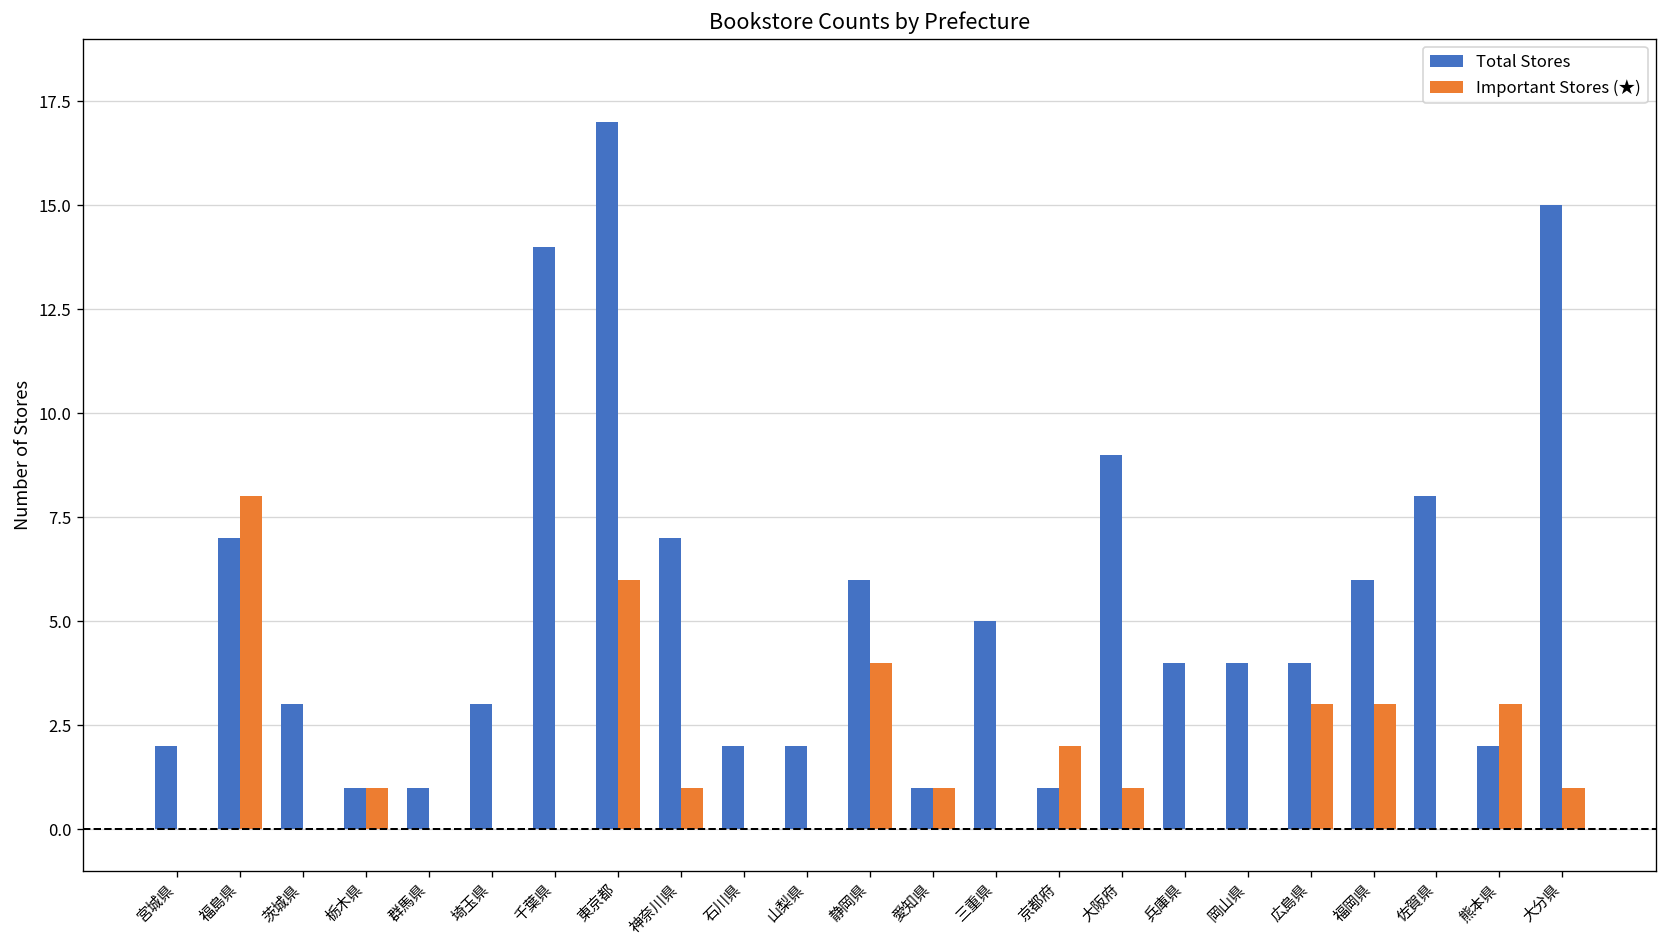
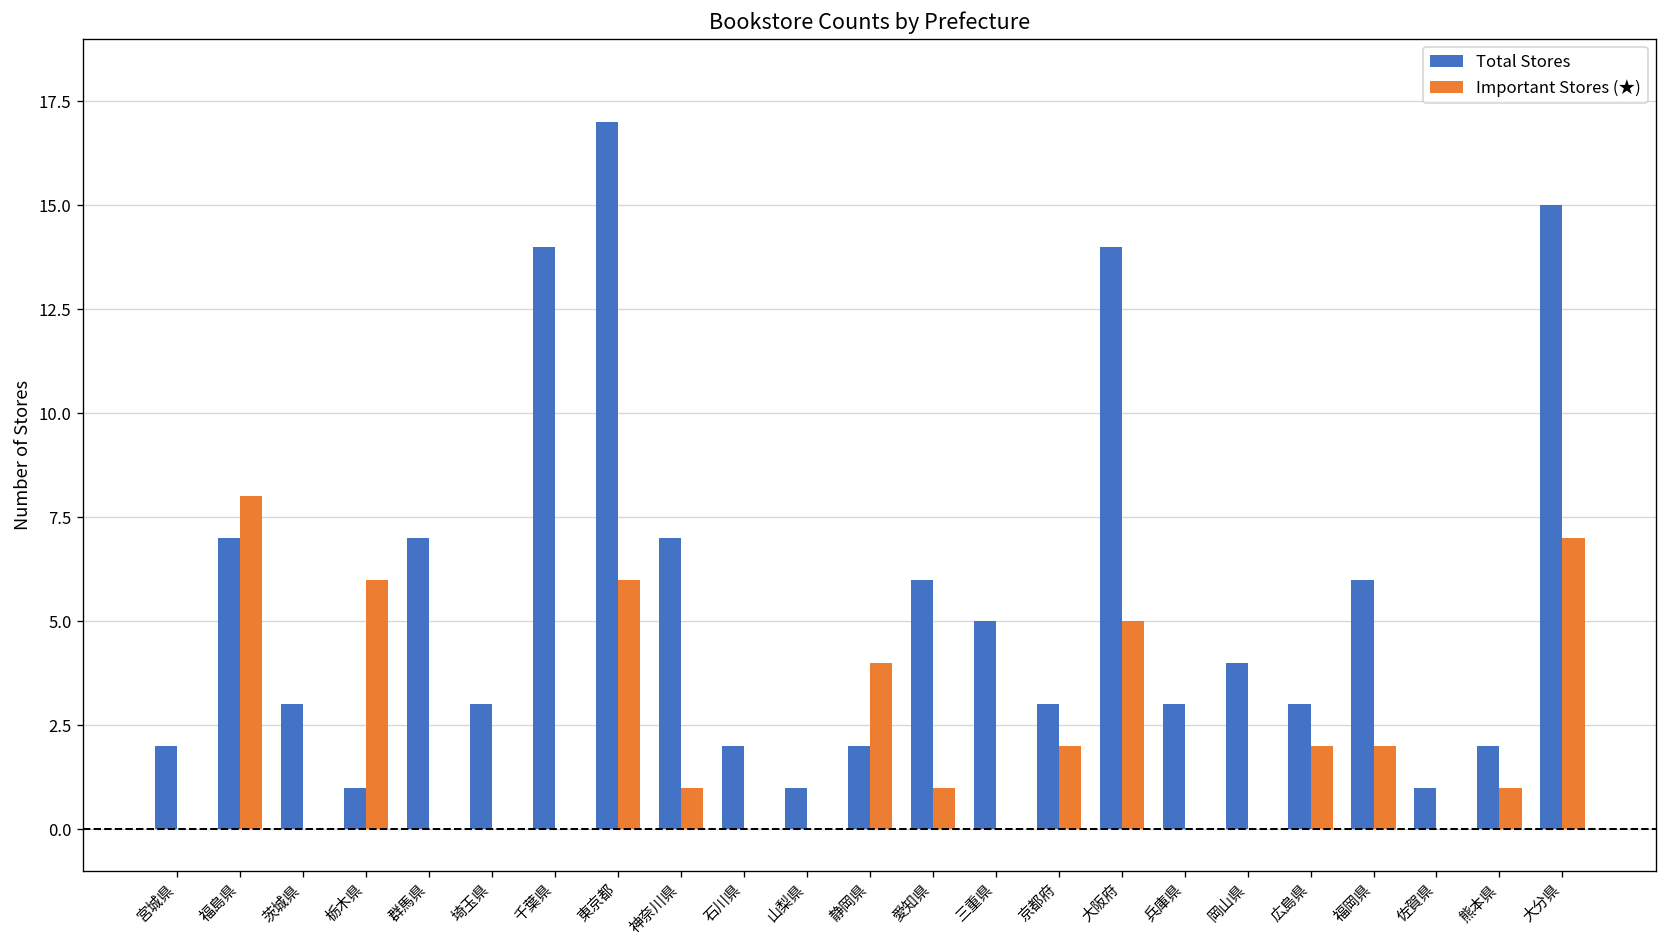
  {
    "Total Stores": {
      "宮城県": 2,
      "福島県": 7,
      "茨城県": 3,
      "栃木県": 1,
-     "群馬県": 1,
+     "群馬県": 7,
      "埼玉県": 3,
      "千葉県": 14,
      "東京都": 17,
      "神奈川県": 7,
      "石川県": 2,
-     "山梨県": 2,
-     "静岡県": 6,
-     "愛知県": 1,
+     "山梨県": 1,
+     "静岡県": 2,
+     "愛知県": 6,
      "三重県": 5,
-     "京都府": 1,
-     "大阪府": 9,
-     "兵庫県": 4,
+     "京都府": 3,
+     "大阪府": 14,
+     "兵庫県": 3,
      "岡山県": 4,
-     "広島県": 4,
+     "広島県": 3,
      "福岡県": 6,
-     "佐賀県": 8,
+     "佐賀県": 1,
      "熊本県": 2,
      "大分県": 15
    },
    "Important Stores (★)": {
      "宮城県": 0,
      "福島県": 8,
      "茨城県": 0,
-     "栃木県": 1,
+     "栃木県": 6,
      "群馬県": 0,
      "埼玉県": 0,
      "千葉県": 0,
      "東京都": 6,
      "神奈川県": 1,
      "石川県": 0,
      "山梨県": 0,
      "静岡県": 4,
      "愛知県": 1,
      "三重県": 0,
      "京都府": 2,
-     "大阪府": 1,
+     "大阪府": 5,
      "兵庫県": 0,
      "岡山県": 0,
-     "広島県": 3,
-     "福岡県": 3,
+     "広島県": 2,
+     "福岡県": 2,
      "佐賀県": 0,
-     "熊本県": 3,
-     "大分県": 1
+     "熊本県": 1,
+     "大分県": 7
    }
  }
